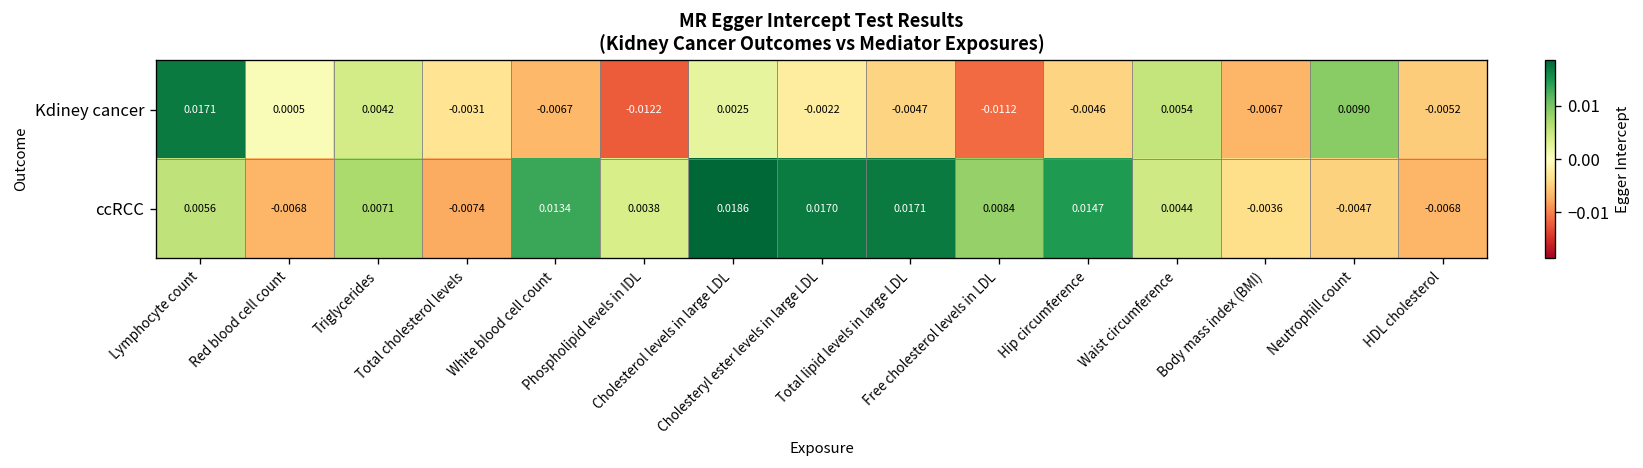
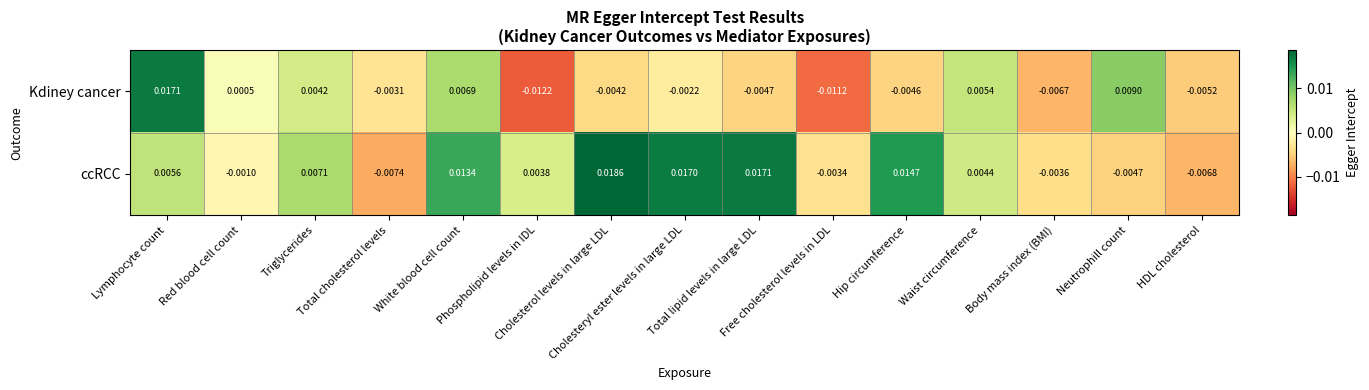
  {
    "Kdiney cancer": {
      "Lymphocyte count": 0.0171,
      "Red blood cell count": 0.0005,
      "Triglycerides": 0.0042,
      "Total cholesterol levels": -0.0031,
-     "White blood cell count": -0.0067,
+     "White blood cell count": 0.0069,
      "Phospholipid levels in IDL": -0.0122,
-     "Cholesterol levels in large LDL": 0.0025,
+     "Cholesterol levels in large LDL": -0.0042,
      "Cholesteryl ester levels in large LDL": -0.0022,
      "Total lipid levels in large LDL": -0.0047,
      "Free cholesterol levels in LDL": -0.0112,
      "Hip circumference": -0.0046,
      "Waist circumference": 0.0054,
      "Body mass index (BMI)": -0.0067,
      "Neutrophill count": 0.0090,
      "HDL cholesterol": -0.0052
    },
    "ccRCC": {
      "Lymphocyte count": 0.0056,
-     "Red blood cell count": -0.0068,
+     "Red blood cell count": -0.0010,
      "Triglycerides": 0.0071,
      "Total cholesterol levels": -0.0074,
      "White blood cell count": 0.0134,
      "Phospholipid levels in IDL": 0.0038,
      "Cholesterol levels in large LDL": 0.0186,
      "Cholesteryl ester levels in large LDL": 0.0170,
      "Total lipid levels in large LDL": 0.0171,
-     "Free cholesterol levels in LDL": 0.0084,
+     "Free cholesterol levels in LDL": -0.0034,
      "Hip circumference": 0.0147,
      "Waist circumference": 0.0044,
      "Body mass index (BMI)": -0.0036,
      "Neutrophill count": -0.0047,
      "HDL cholesterol": -0.0068
    }
  }
